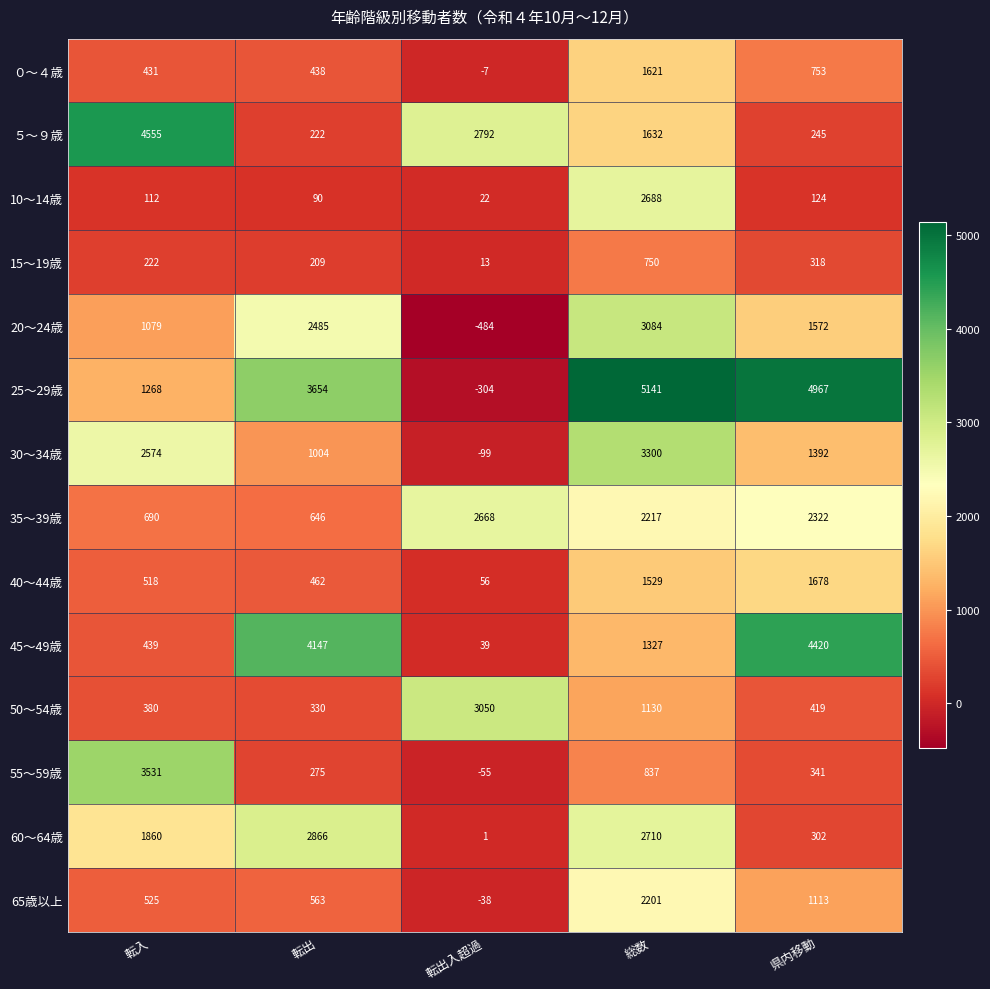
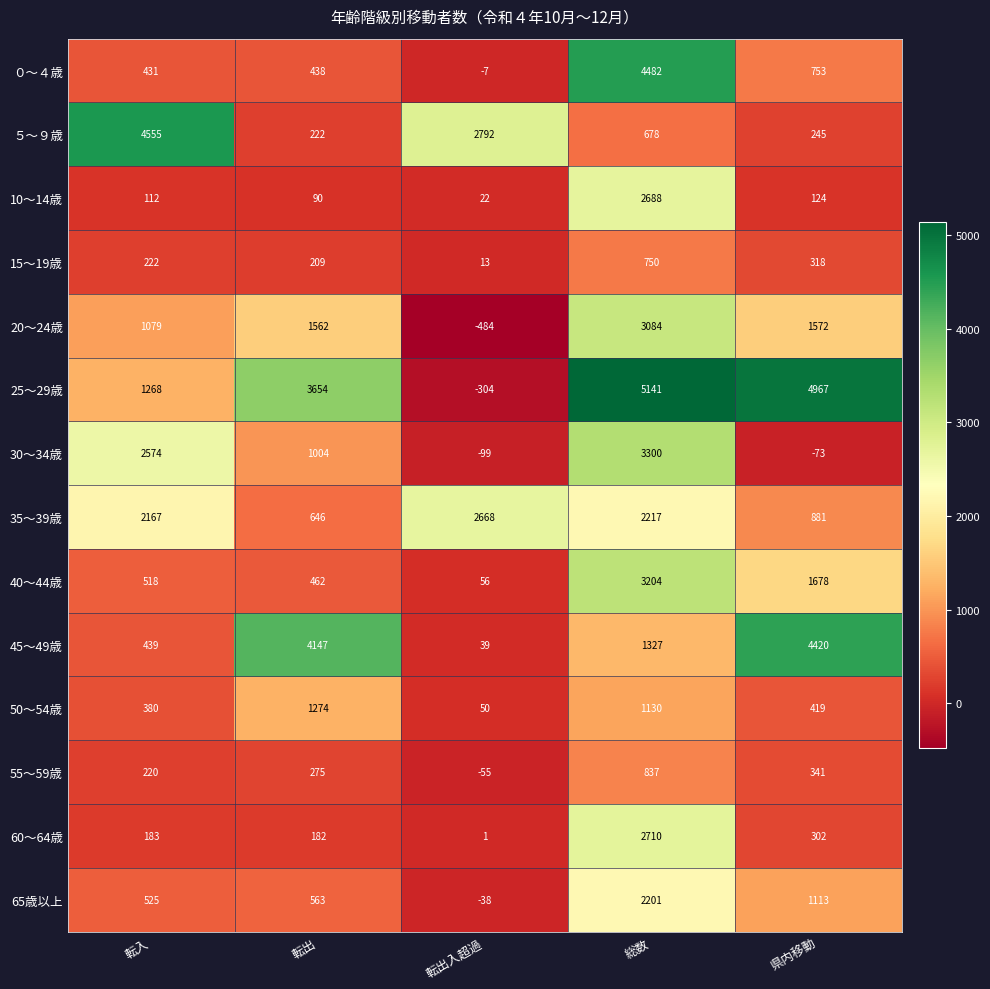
  {
    "０～４歳": {
      "転入": 431,
      "転出": 438,
      "転出入超過": -7,
-     "総数": 1621,
+     "総数": 4482,
      "県内移動": 753
    },
    "５～９歳": {
      "転入": 4555,
      "転出": 222,
      "転出入超過": 2792,
-     "総数": 1632,
+     "総数": 678,
      "県内移動": 245
    },
    "10～14歳": {
      "転入": 112,
      "転出": 90,
      "転出入超過": 22,
      "総数": 2688,
      "県内移動": 124
    },
    "15～19歳": {
      "転入": 222,
      "転出": 209,
      "転出入超過": 13,
      "総数": 750,
      "県内移動": 318
    },
    "20～24歳": {
      "転入": 1079,
-     "転出": 2485,
+     "転出": 1562,
      "転出入超過": -484,
      "総数": 3084,
      "県内移動": 1572
    },
    "25～29歳": {
      "転入": 1268,
      "転出": 3654,
      "転出入超過": -304,
      "総数": 5141,
      "県内移動": 4967
    },
    "30～34歳": {
      "転入": 2574,
      "転出": 1004,
      "転出入超過": -99,
      "総数": 3300,
-     "県内移動": 1392
+     "県内移動": -73
    },
    "35～39歳": {
-     "転入": 690,
+     "転入": 2167,
      "転出": 646,
      "転出入超過": 2668,
      "総数": 2217,
-     "県内移動": 2322
+     "県内移動": 881
    },
    "40～44歳": {
      "転入": 518,
      "転出": 462,
      "転出入超過": 56,
-     "総数": 1529,
+     "総数": 3204,
      "県内移動": 1678
    },
    "45～49歳": {
      "転入": 439,
      "転出": 4147,
      "転出入超過": 39,
      "総数": 1327,
      "県内移動": 4420
    },
    "50～54歳": {
      "転入": 380,
-     "転出": 330,
-     "転出入超過": 3050,
+     "転出": 1274,
+     "転出入超過": 50,
      "総数": 1130,
      "県内移動": 419
    },
    "55～59歳": {
-     "転入": 3531,
+     "転入": 220,
      "転出": 275,
      "転出入超過": -55,
      "総数": 837,
      "県内移動": 341
    },
    "60～64歳": {
-     "転入": 1860,
-     "転出": 2866,
+     "転入": 183,
+     "転出": 182,
      "転出入超過": 1,
      "総数": 2710,
      "県内移動": 302
    },
    "65歳以上": {
      "転入": 525,
      "転出": 563,
      "転出入超過": -38,
      "総数": 2201,
      "県内移動": 1113
    }
  }
